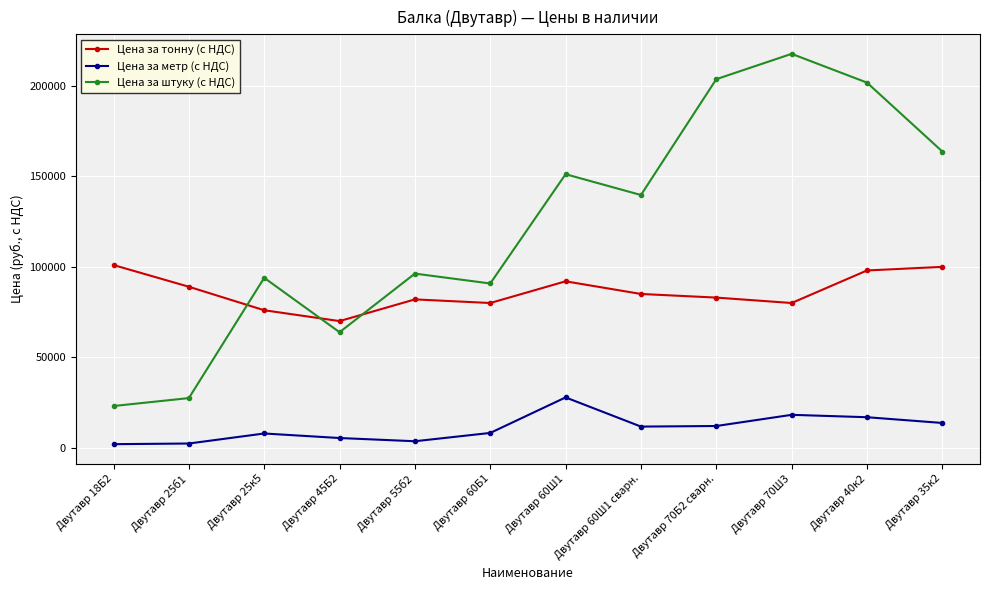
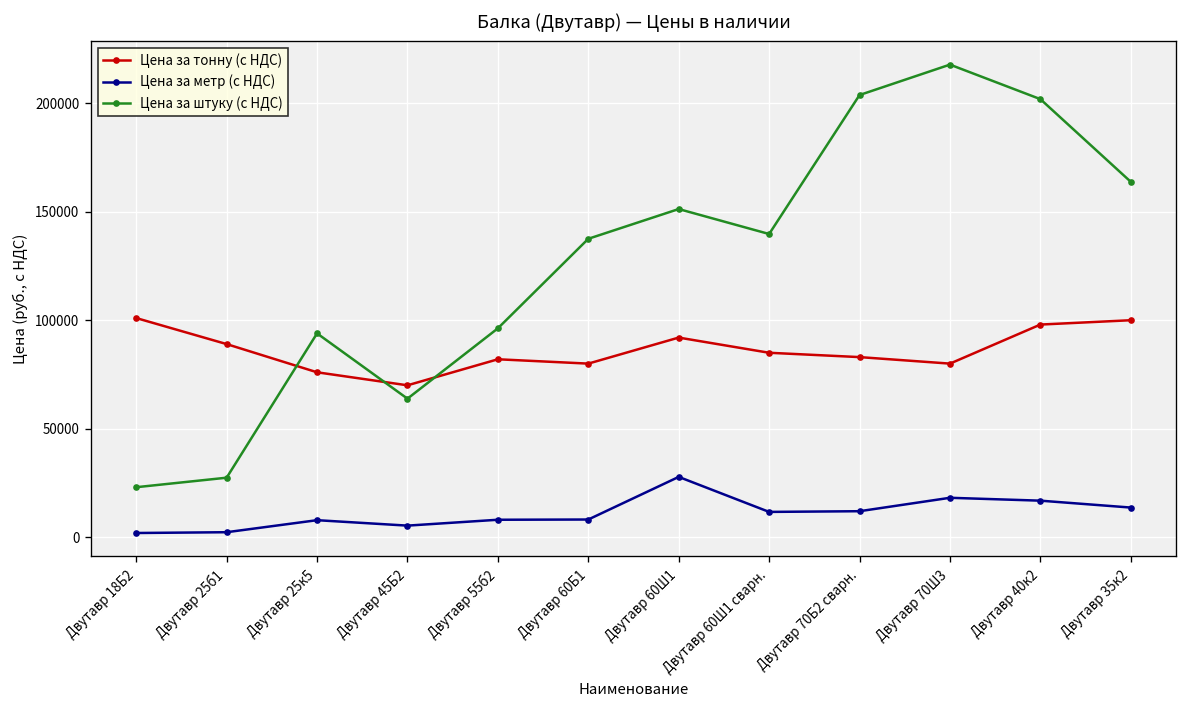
  {
    "Цена за тонну (с НДС)": {
      "Двутавр 18Б2": 101000,
      "Двутавр 25б1": 89000,
      "Двутавр 25к5": 76000,
      "Двутавр 45Б2": 70000,
      "Двутавр 55б2": 82000,
      "Двутавр 60Б1": 80000,
      "Двутавр 60Ш1": 92000,
      "Двутавр 60Ш1 сварн.": 85000,
      "Двутавр 70Б2 сварн.": 83000,
      "Двутавр 70Ш3": 80000,
      "Двутавр 40к2": 98000,
      "Двутавр 35к2": 100000
    },
    "Цена за метр (с НДС)": {
      "Двутавр 18Б2": 2000,
      "Двутавр 25б1": 2000,
      "Двутавр 25к5": 8000,
      "Двутавр 45Б2": 5000,
-     "Двутавр 55б2": 4000,
+     "Двутавр 55б2": 8000,
      "Двутавр 60Б1": 8000,
      "Двутавр 60Ш1": 28000,
      "Двутавр 60Ш1 сварн.": 12000,
      "Двутавр 70Б2 сварн.": 12000,
      "Двутавр 70Ш3": 18000,
      "Двутавр 40к2": 17000,
      "Двутавр 35к2": 14000
    },
    "Цена за штуку (с НДС)": {
      "Двутавр 18Б2": 23000,
      "Двутавр 25б1": 27000,
      "Двутавр 25к5": 94000,
      "Двутавр 45Б2": 64000,
      "Двутавр 55б2": 96000,
-     "Двутавр 60Б1": 91000,
+     "Двутавр 60Б1": 138000,
      "Двутавр 60Ш1": 151000,
      "Двутавр 60Ш1 сварн.": 140000,
      "Двутавр 70Б2 сварн.": 204000,
      "Двутавр 70Ш3": 218000,
      "Двутавр 40к2": 202000,
      "Двутавр 35к2": 164000
    }
  }
